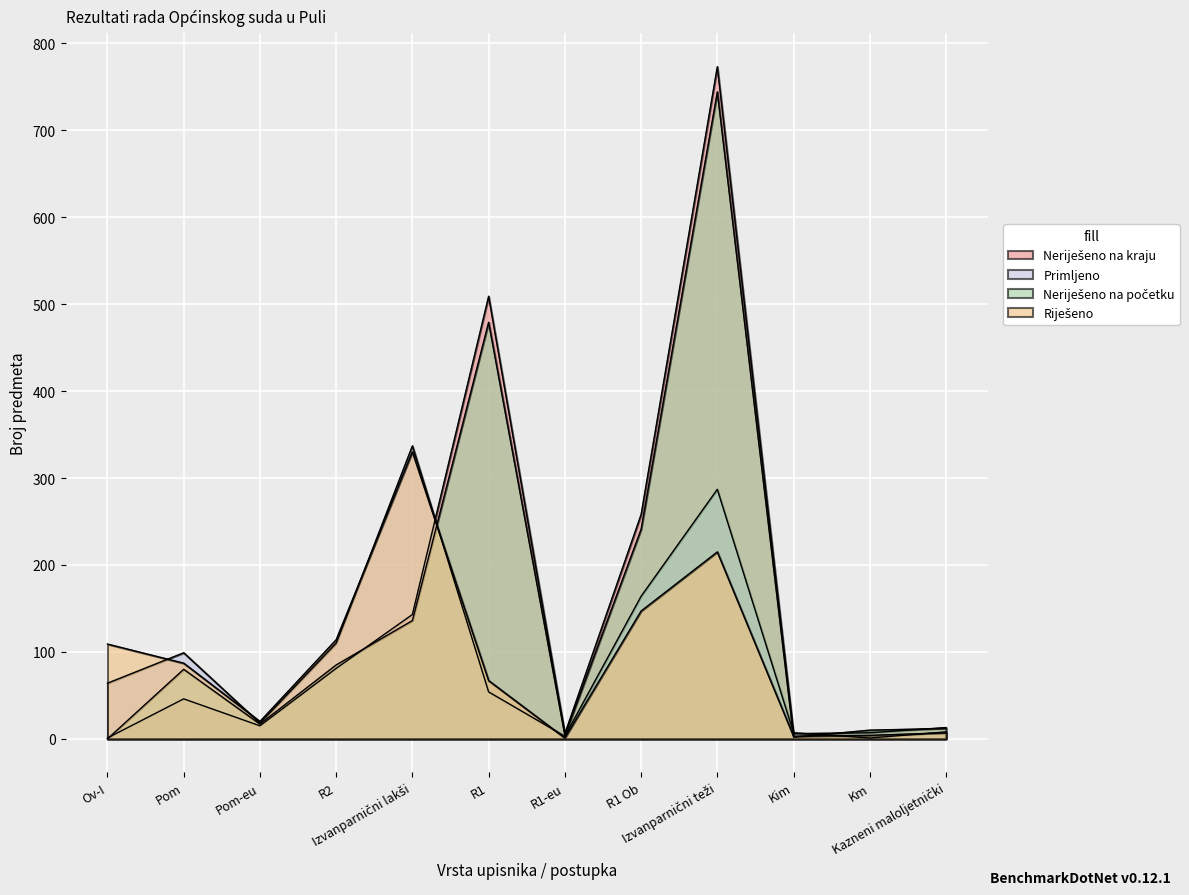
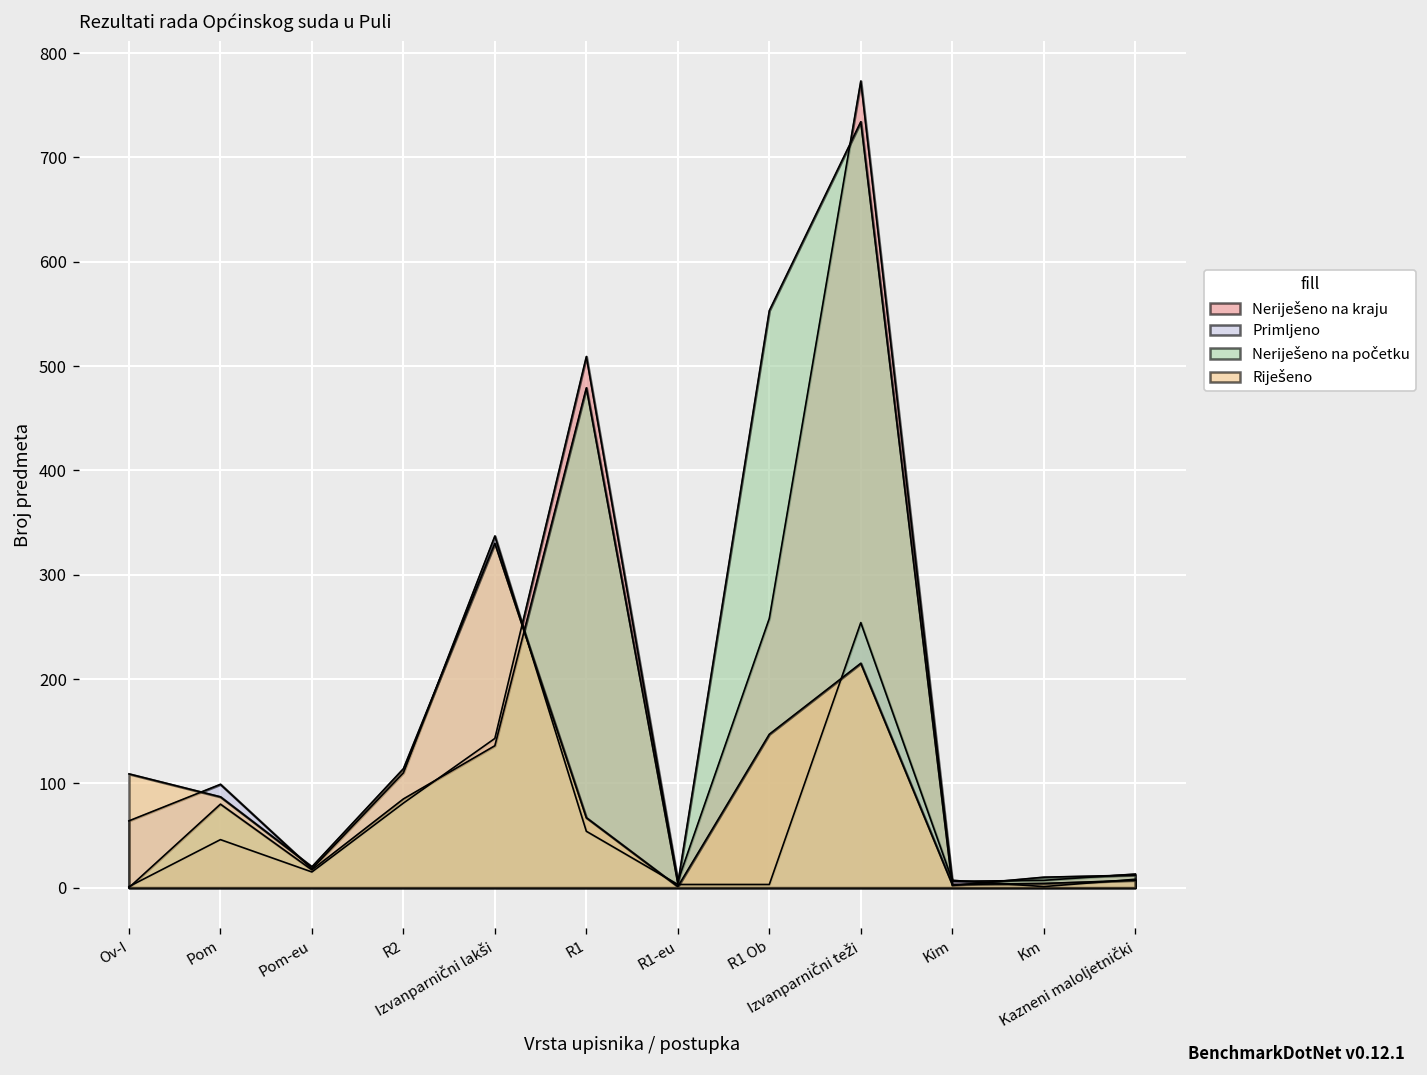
  {
    "Primljeno": {
      "Ov-I": 60,
      "Pom": 100,
      "R2": 110,
      "Izvanparnični lakši": 340,
      "R1": 50,
-     "R1 Ob": 160,
-     "Izvanparnični teži": 290,
+     "R1 Ob": 0,
+     "Izvanparnični teži": 250,
      "Km": 0
    },
    "Neriješeno na početku": {
      "Pom": 80,
      "R2": 90,
      "Izvanparnični lakši": 140,
      "R1": 480,
-     "R1 Ob": 240,
-     "Izvanparnični teži": 740,
+     "R1 Ob": 550,
+     "Izvanparnični teži": 730,
      "Km": 10
    }
  }
